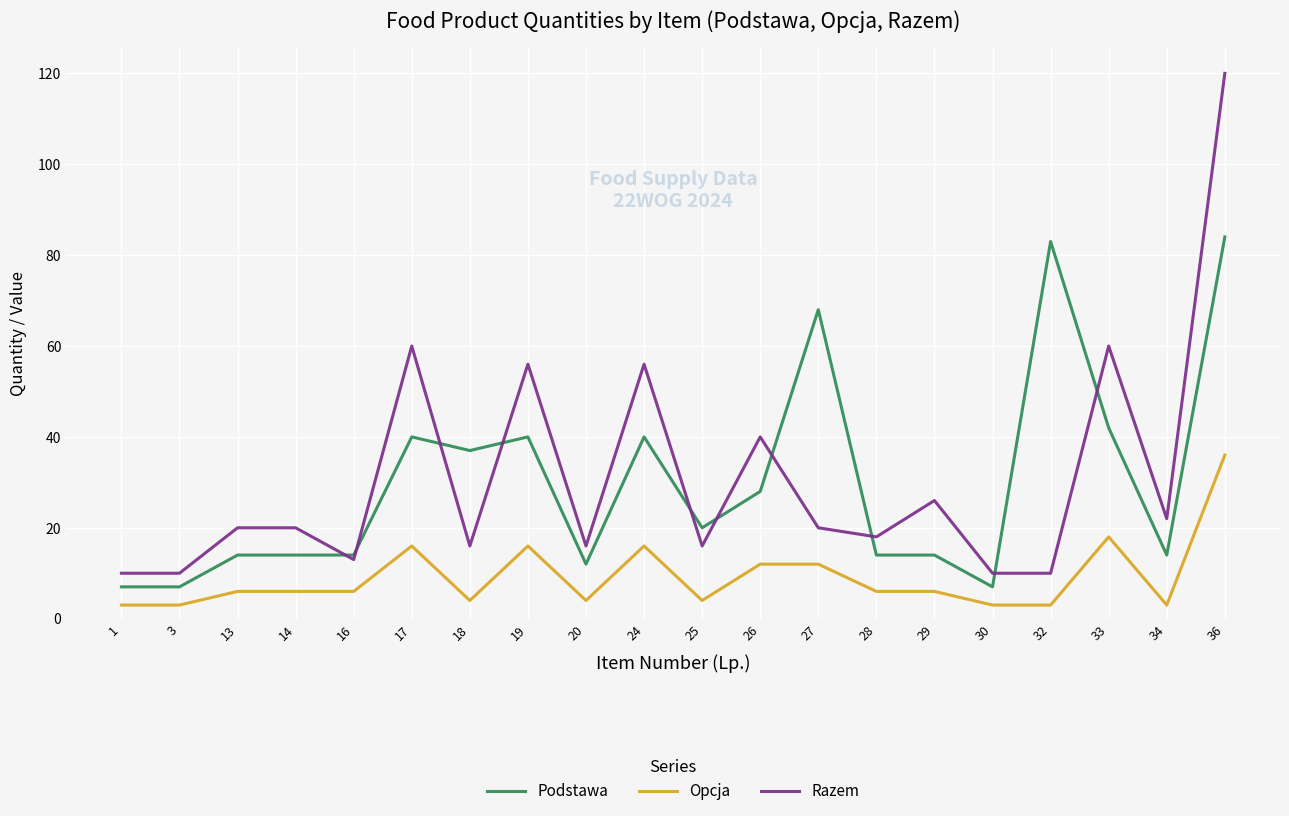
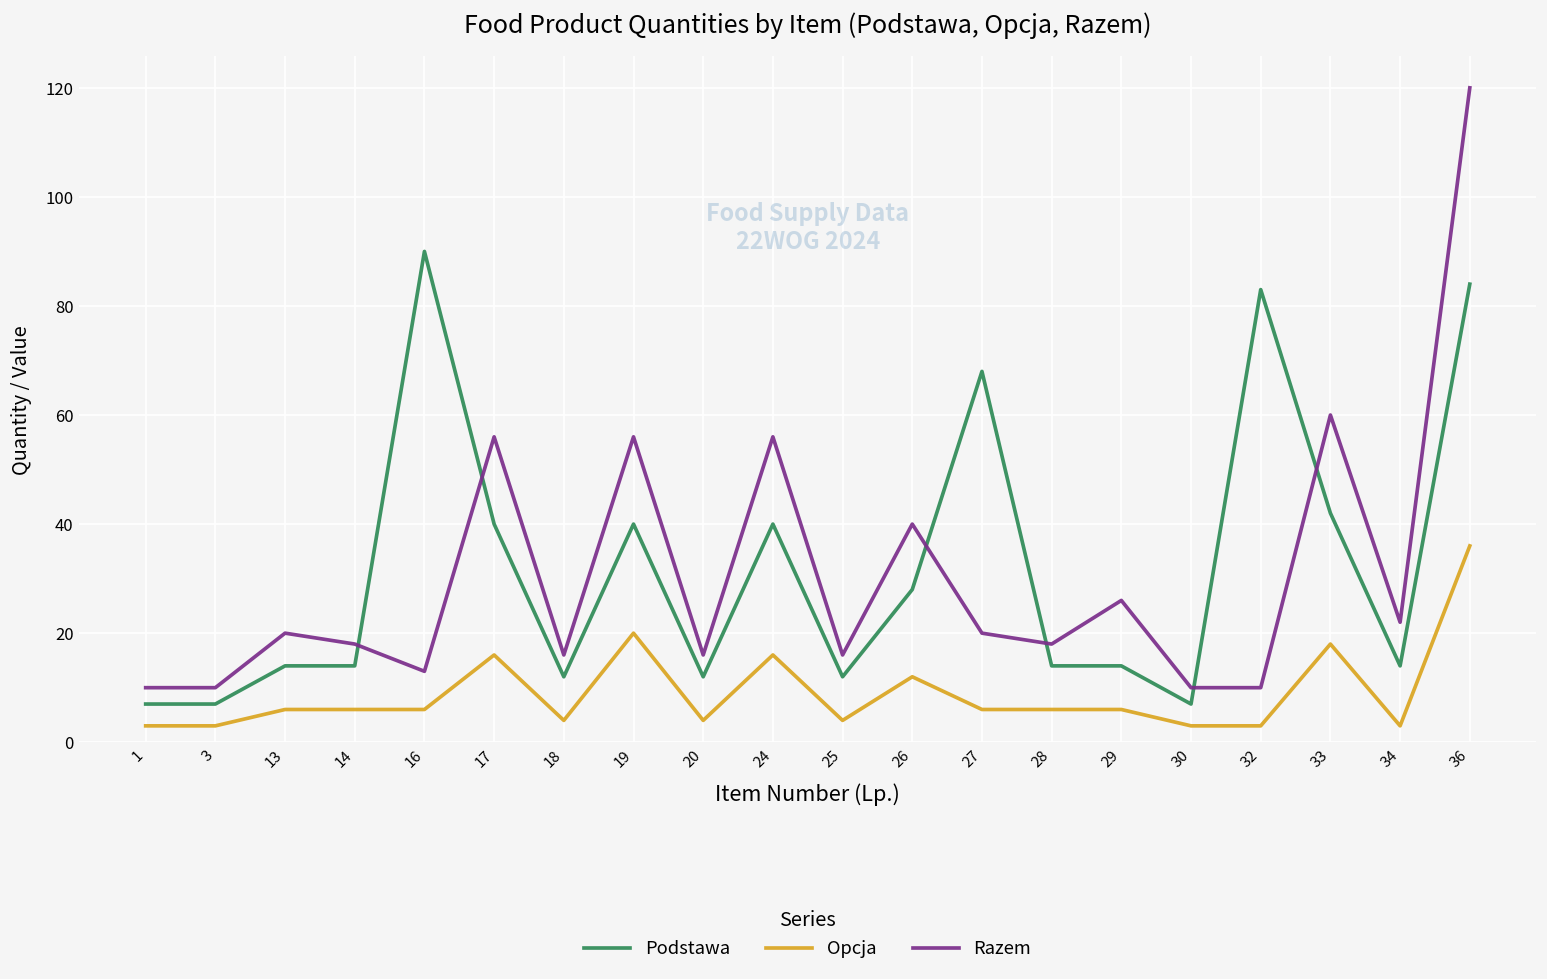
  {
    "Podstawa": {
      "1": 7,
      "3": 7,
      "13": 14,
      "14": 14,
-     "16": 14,
+     "16": 90,
      "17": 40,
-     "18": 37,
+     "18": 12,
      "19": 40,
      "20": 12,
      "24": 40,
-     "25": 20,
+     "25": 12,
      "26": 28,
      "27": 68,
      "28": 14,
      "29": 14,
      "30": 7,
      "32": 83,
      "33": 42,
      "34": 14,
      "36": 84
    },
    "Opcja": {
      "1": 3,
      "3": 3,
      "13": 6,
      "14": 6,
      "16": 6,
      "17": 16,
      "18": 4,
-     "19": 16,
+     "19": 20,
      "20": 4,
      "24": 16,
      "25": 4,
      "26": 12,
-     "27": 12,
+     "27": 6,
      "28": 6,
      "29": 6,
      "30": 3,
      "32": 3,
      "33": 18,
      "34": 3,
      "36": 36
    },
    "Razem": {
      "1": 10,
      "3": 10,
      "13": 20,
-     "14": 20,
+     "14": 18,
      "16": 13,
-     "17": 60,
+     "17": 56,
      "18": 16,
      "19": 56,
      "20": 16,
      "24": 56,
      "25": 16,
      "26": 40,
      "27": 20,
      "28": 18,
      "29": 26,
      "30": 10,
      "32": 10,
      "33": 60,
      "34": 22,
      "36": 120
    }
  }
